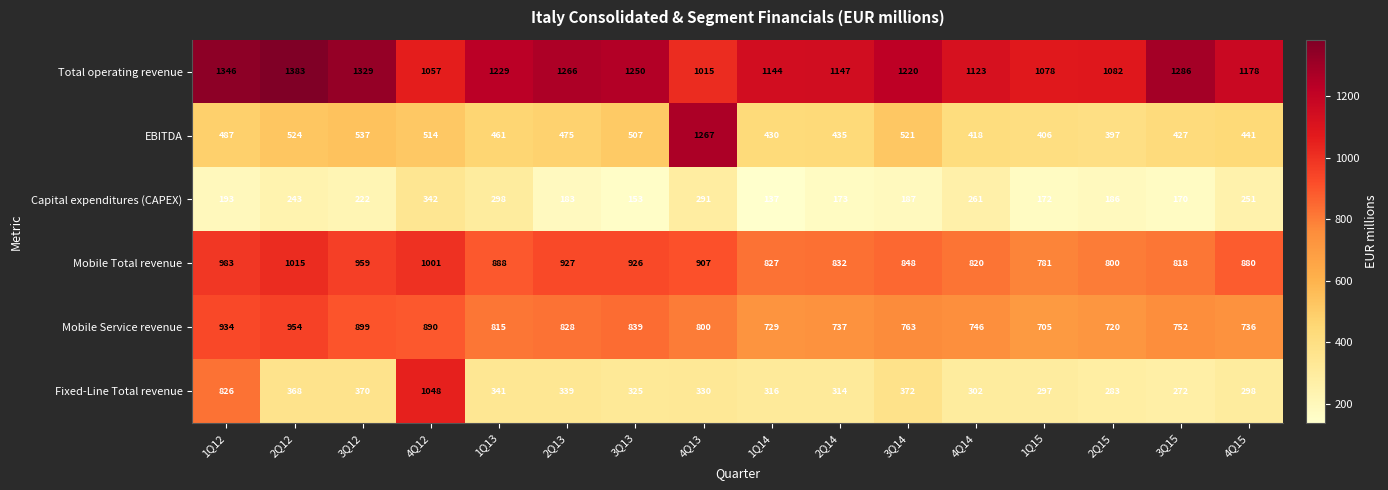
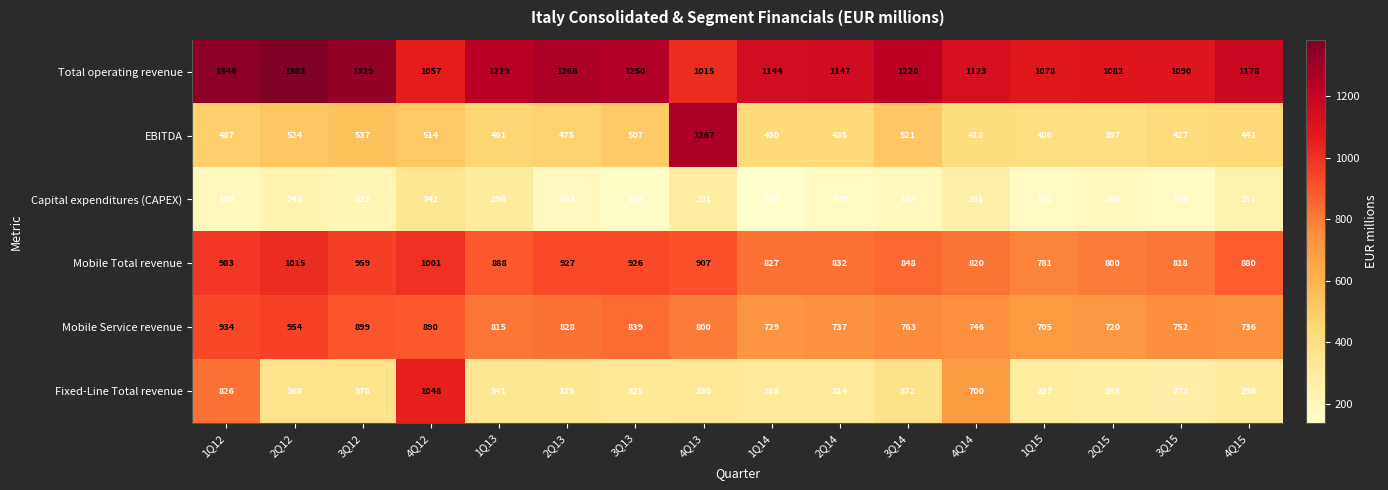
  {
    "Total operating revenue": {
      "1Q12": 1346,
      "2Q12": 1383,
      "3Q12": 1329,
      "4Q12": 1057,
      "1Q13": 1229,
      "2Q13": 1266,
      "3Q13": 1250,
      "4Q13": 1015,
      "1Q14": 1144,
      "2Q14": 1147,
      "3Q14": 1220,
      "4Q14": 1123,
      "1Q15": 1078,
      "2Q15": 1082,
-     "3Q15": 1286,
+     "3Q15": 1090,
      "4Q15": 1178
    },
    "EBITDA": {
      "1Q12": 487,
      "2Q12": 524,
      "3Q12": 537,
      "4Q12": 514,
      "1Q13": 461,
      "2Q13": 475,
      "3Q13": 507,
      "4Q13": 1267,
      "1Q14": 430,
      "2Q14": 435,
      "3Q14": 521,
      "4Q14": 418,
      "1Q15": 406,
      "2Q15": 397,
      "3Q15": 427,
      "4Q15": 441
    },
    "Capital expenditures (CAPEX)": {
      "1Q12": 193,
      "2Q12": 243,
      "3Q12": 222,
      "4Q12": 342,
      "1Q13": 298,
      "2Q13": 183,
      "3Q13": 153,
      "4Q13": 291,
      "1Q14": 137,
      "2Q14": 173,
      "3Q14": 187,
      "4Q14": 261,
      "1Q15": 172,
      "2Q15": 186,
      "3Q15": 170,
      "4Q15": 251
    },
    "Mobile Total revenue": {
      "1Q12": 983,
      "2Q12": 1015,
      "3Q12": 959,
      "4Q12": 1001,
      "1Q13": 888,
      "2Q13": 927,
      "3Q13": 926,
      "4Q13": 907,
      "1Q14": 827,
      "2Q14": 832,
      "3Q14": 848,
      "4Q14": 820,
      "1Q15": 781,
      "2Q15": 800,
      "3Q15": 818,
      "4Q15": 880
    },
    "Mobile Service revenue": {
      "1Q12": 934,
      "2Q12": 954,
      "3Q12": 899,
      "4Q12": 890,
      "1Q13": 815,
      "2Q13": 828,
      "3Q13": 839,
      "4Q13": 800,
      "1Q14": 729,
      "2Q14": 737,
      "3Q14": 763,
      "4Q14": 746,
      "1Q15": 705,
      "2Q15": 720,
      "3Q15": 752,
      "4Q15": 736
    },
    "Fixed-Line Total revenue": {
      "1Q12": 826,
      "2Q12": 368,
      "3Q12": 370,
      "4Q12": 1048,
      "1Q13": 341,
      "2Q13": 339,
      "3Q13": 325,
      "4Q13": 330,
      "1Q14": 316,
      "2Q14": 314,
      "3Q14": 372,
-     "4Q14": 302,
+     "4Q14": 700,
      "1Q15": 297,
      "2Q15": 283,
      "3Q15": 272,
      "4Q15": 298
    }
  }
